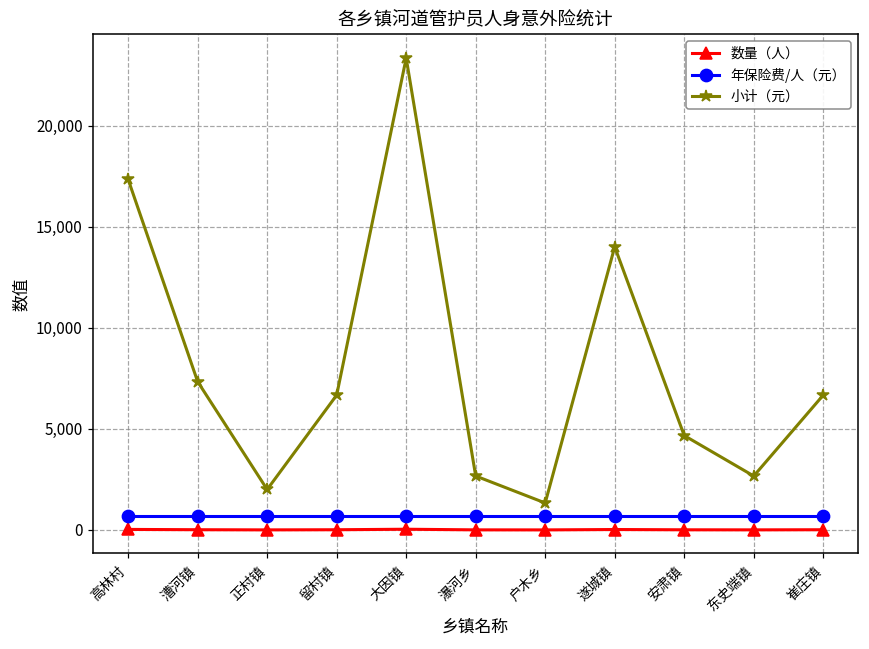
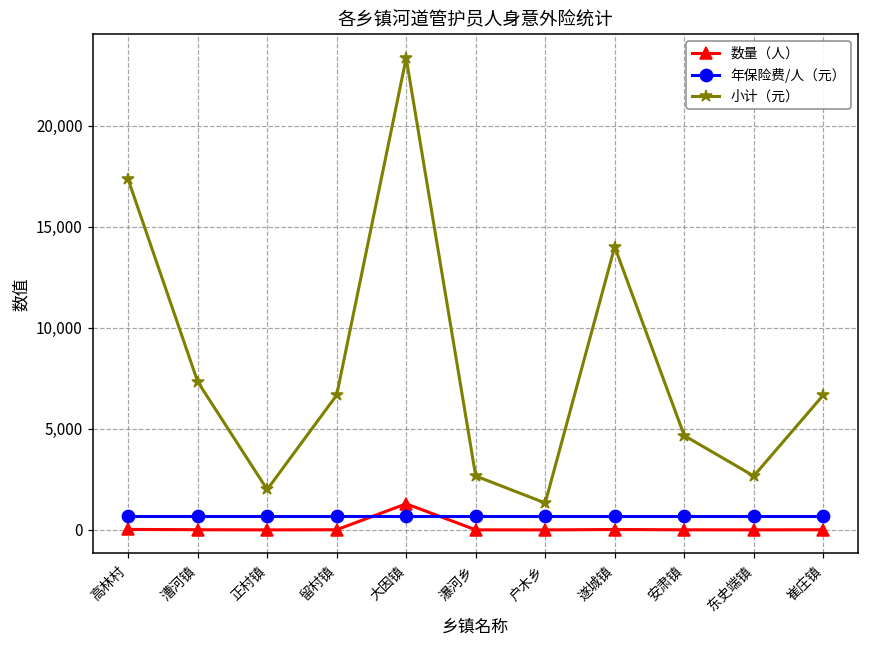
  {
    "数量（人）": {
      "高林村": "0",
      "漕河镇": "0",
      "正村镇": "0",
      "留村镇": "0",
-     "大因镇": "0",
+     "大因镇": "1,300",
      "瀑河乡": "0",
      "户木乡": "0",
      "遂城镇": "0",
      "安肃镇": "0",
      "东史端镇": "0",
      "崔庄镇": "0"
    },
    "年保险费/人（元）": {
      "高林村": "700",
      "漕河镇": "700",
      "正村镇": "700",
      "留村镇": "700",
      "大因镇": "700",
      "瀑河乡": "700",
      "户木乡": "700",
      "遂城镇": "700",
      "安肃镇": "700",
      "东史端镇": "700",
      "崔庄镇": "700"
    },
    "小计（元）": {
      "高林村": "17,300",
      "漕河镇": "7,300",
      "正村镇": "2,000",
      "留村镇": "6,700",
      "大因镇": "23,300",
      "瀑河乡": "2,700",
      "户木乡": "1,300",
      "遂城镇": "14,000",
      "安肃镇": "4,700",
      "东史端镇": "2,700",
      "崔庄镇": "6,700"
    }
  }
